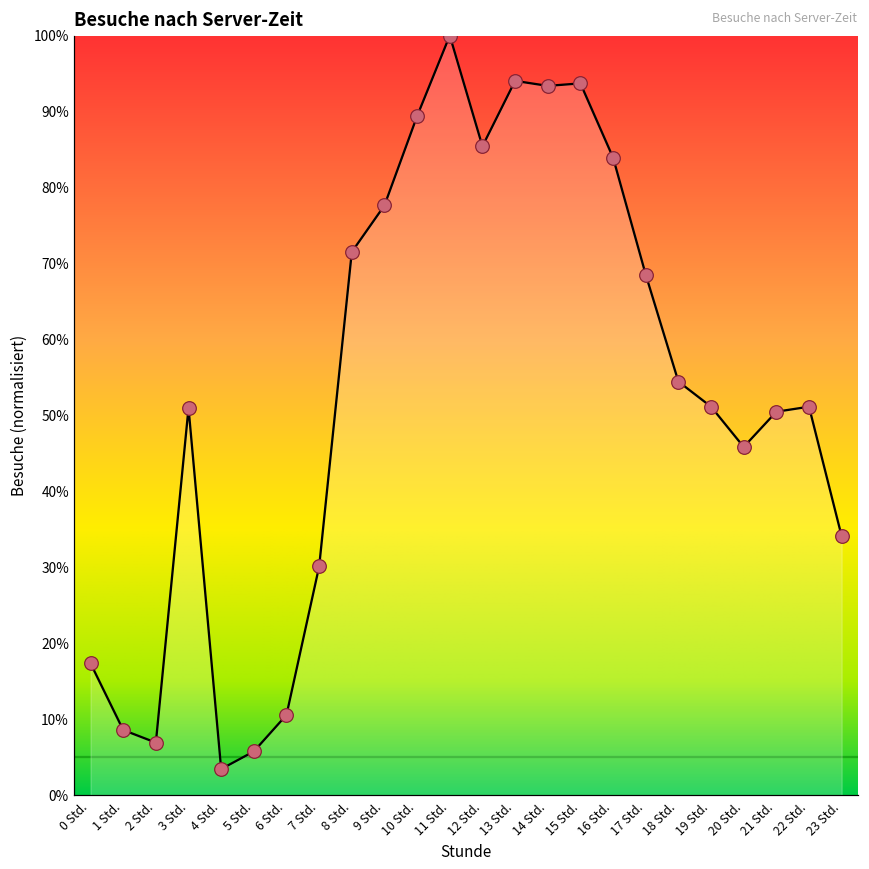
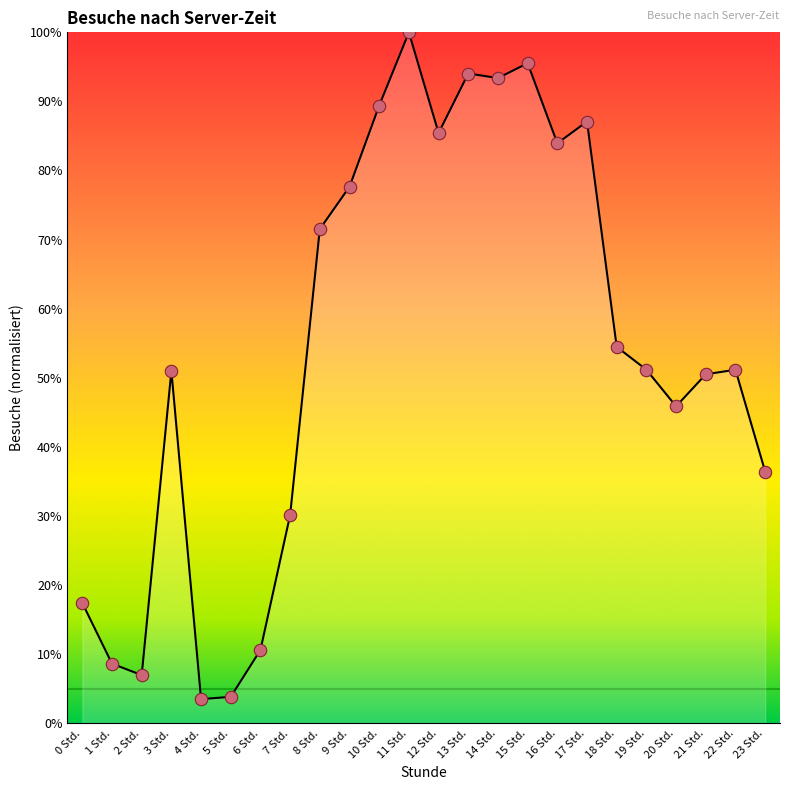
  {
    "0 Std.": "17%",
    "1 Std.": "9%",
    "2 Std.": "7%",
    "3 Std.": "51%",
    "4 Std.": "3%",
-   "5 Std.": "6%",
+   "5 Std.": "4%",
    "6 Std.": "11%",
    "7 Std.": "30%",
    "8 Std.": "72%",
    "9 Std.": "78%",
    "10 Std.": "89%",
    "11 Std.": "100%",
    "12 Std.": "85%",
    "13 Std.": "94%",
    "14 Std.": "93%",
-   "15 Std.": "94%",
+   "15 Std.": "96%",
    "16 Std.": "84%",
-   "17 Std.": "69%",
+   "17 Std.": "87%",
    "18 Std.": "54%",
    "19 Std.": "51%",
    "20 Std.": "46%",
    "21 Std.": "50%",
    "22 Std.": "51%",
-   "23 Std.": "34%"
+   "23 Std.": "36%"
  }
